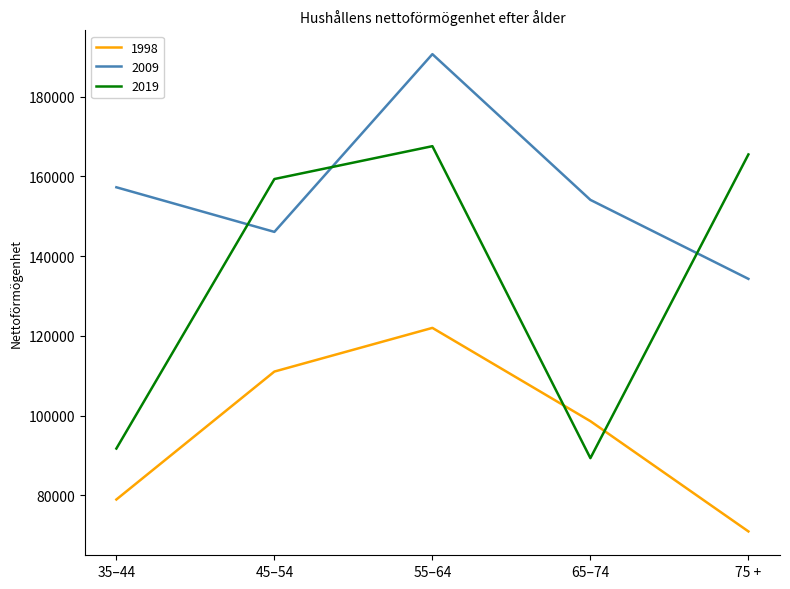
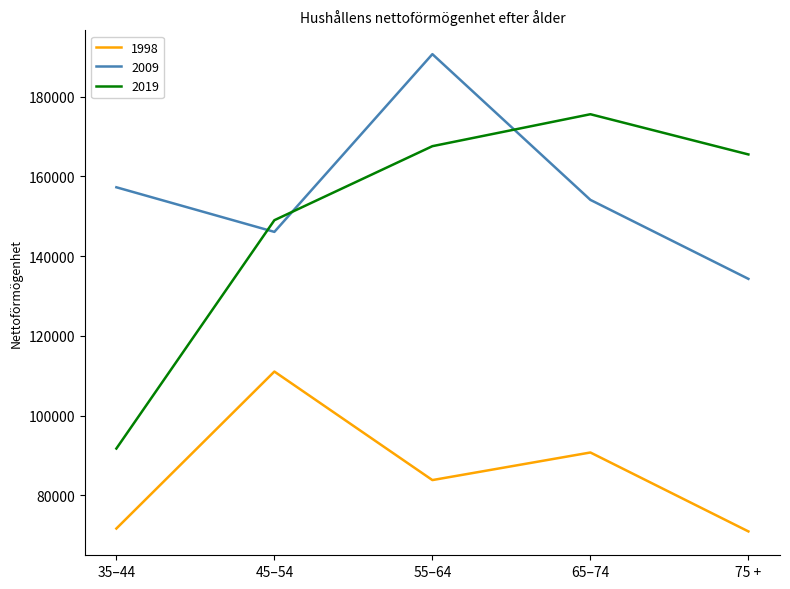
  {
    "1998": {
-     "35–44": 79000,
+     "35–44": 72000,
      "45–54": 111000,
-     "55–64": 122000,
-     "65–74": 99000,
+     "55–64": 84000,
+     "65–74": 91000,
      "75 +": 71000
    },
    "2009": {
      "35–44": 157000,
      "45–54": 146000,
      "55–64": 191000,
      "65–74": 154000,
      "75 +": 134000
    },
    "2019": {
      "35–44": 92000,
-     "45–54": 159000,
+     "45–54": 149000,
      "55–64": 168000,
-     "65–74": 89000,
+     "65–74": 176000,
      "75 +": 166000
    }
  }
